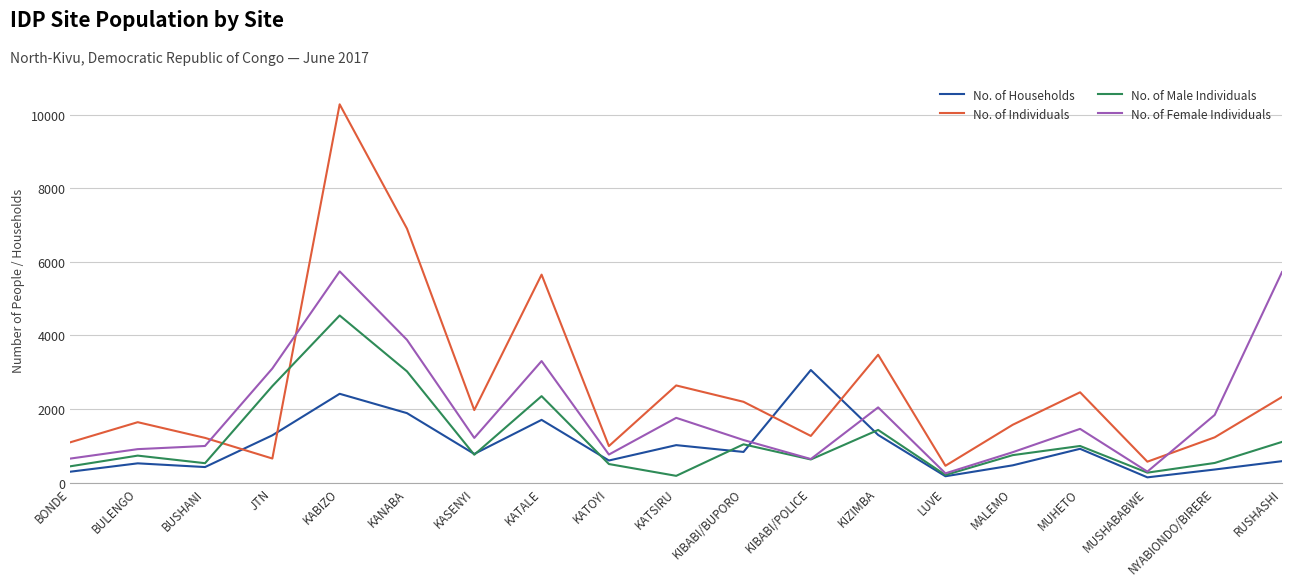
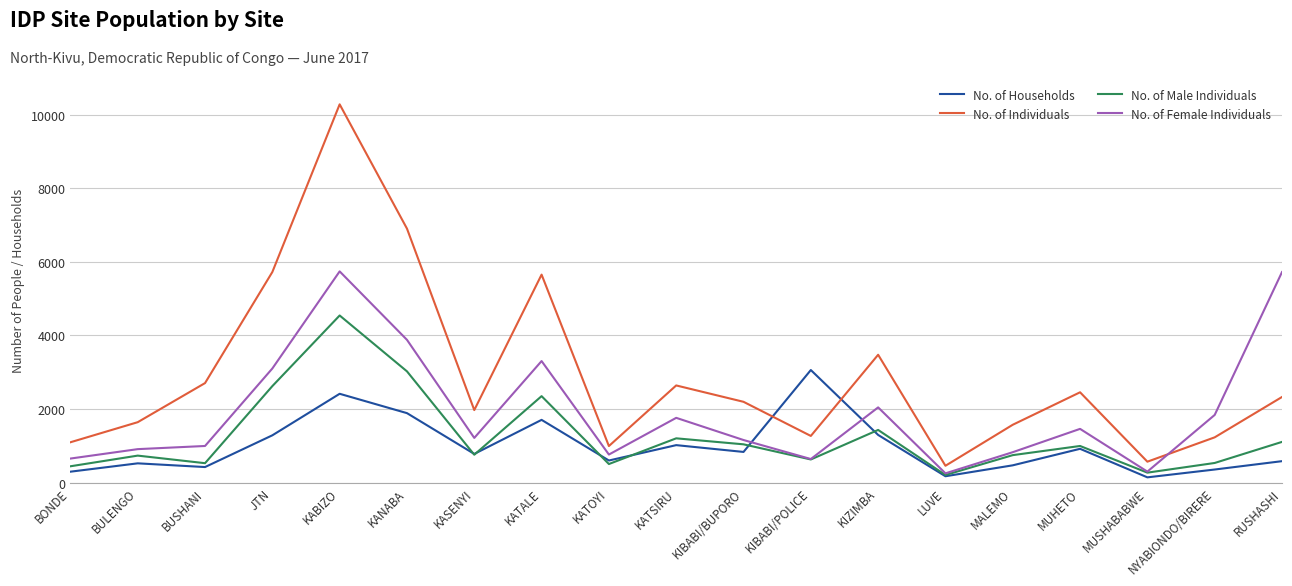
  {
    "No. of Households": {
      "BONDE": 300,
      "BULENGO": 500,
      "BUSHANI": 400,
      "JTN": 1300,
      "KABIZO": 2400,
      "KANABA": 1900,
      "KATALE": 1700,
      "KATOYI": 600,
      "KATSIRU": 1000,
      "KIBABI/BUPORO": 800,
      "KIBABI/POLICE": 3100,
      "KIZIMBA": 1300,
      "MALEMO": 500,
      "MUHETO": 900,
      "MUSHABABWE": 100,
      "NYABIONDO/BIRERE": 400,
      "RUSHASHI": 600
    },
    "No. of Individuals": {
      "BONDE": 1100,
      "BULENGO": 1600,
-     "BUSHANI": 1200,
-     "JTN": 700,
+     "BUSHANI": 2700,
+     "JTN": 5700,
      "KABIZO": 10300,
      "KANABA": 6900,
      "KASENYI": 2000,
      "KATALE": 5700,
      "KATOYI": 1000,
      "KATSIRU": 2600,
      "KIBABI/BUPORO": 2200,
      "KIBABI/POLICE": 1300,
      "KIZIMBA": 3500,
      "LUVE": 500,
      "MALEMO": 1600,
      "MUHETO": 2500,
      "MUSHABABWE": 600,
      "NYABIONDO/BIRERE": 1200,
      "RUSHASHI": 2300
    },
    "No. of Male Individuals": {
      "BONDE": 400,
      "BULENGO": 700,
      "BUSHANI": 500,
      "JTN": 2600,
      "KABIZO": 4500,
      "KANABA": 3000,
      "KATALE": 2400,
      "KATOYI": 500,
-     "KATSIRU": 200,
+     "KATSIRU": 1200,
      "KIBABI/BUPORO": 1000,
      "KIZIMBA": 1400,
      "MALEMO": 700,
      "MUHETO": 1000,
      "NYABIONDO/BIRERE": 500,
      "RUSHASHI": 1100
    },
    "No. of Female Individuals": {
      "BONDE": 700,
      "BULENGO": 900,
      "BUSHANI": 1000,
      "JTN": 3100,
      "KABIZO": 5700,
      "KANABA": 3900,
      "KASENYI": 1200,
      "KATALE": 3300,
      "KATOYI": 800,
      "KATSIRU": 1800,
      "KIBABI/BUPORO": 1200,
      "KIZIMBA": 2000,
      "MALEMO": 800,
      "MUHETO": 1500,
      "NYABIONDO/BIRERE": 1800,
      "RUSHASHI": 5700
    }
  }
